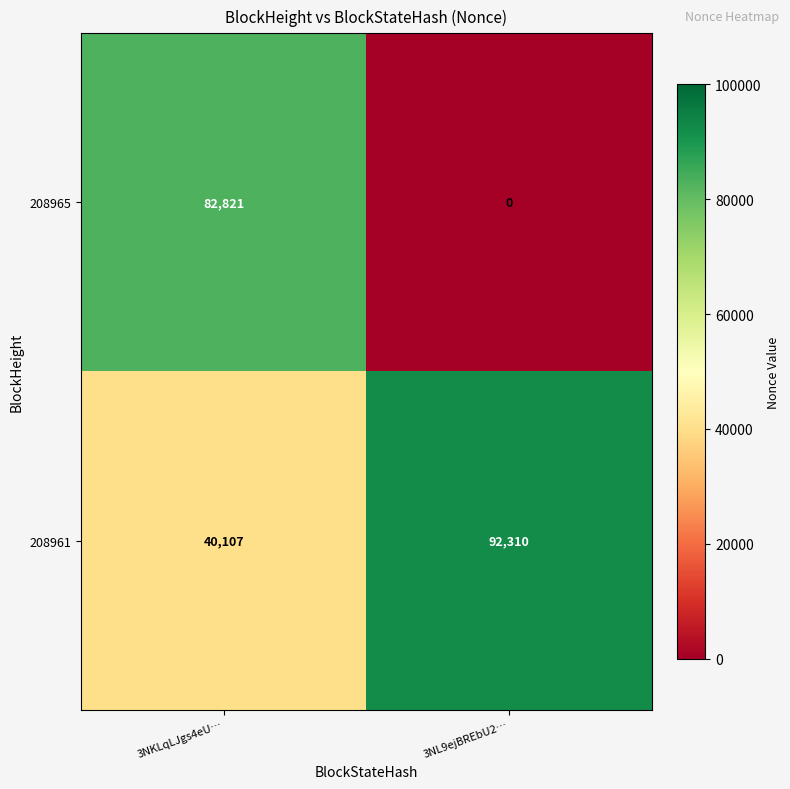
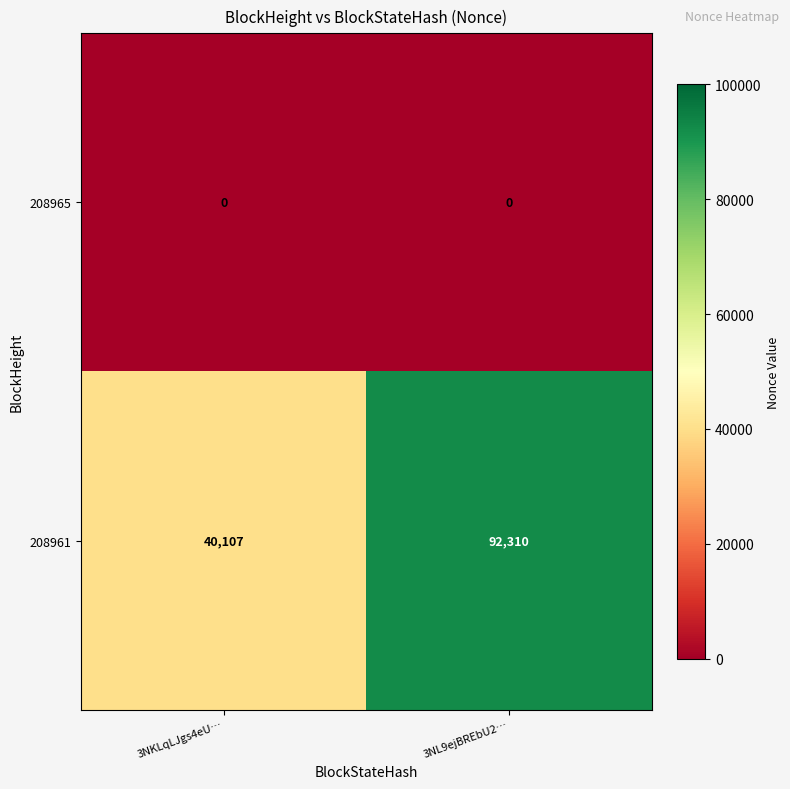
  {
    "208965": {
-     "3NKLqLJgs4eU…": "82,821",
+     "3NKLqLJgs4eU…": "0",
      "3NL9ejBREbU2…": "0"
    },
    "208961": {
      "3NKLqLJgs4eU…": "40,107",
      "3NL9ejBREbU2…": "92,310"
    }
  }
